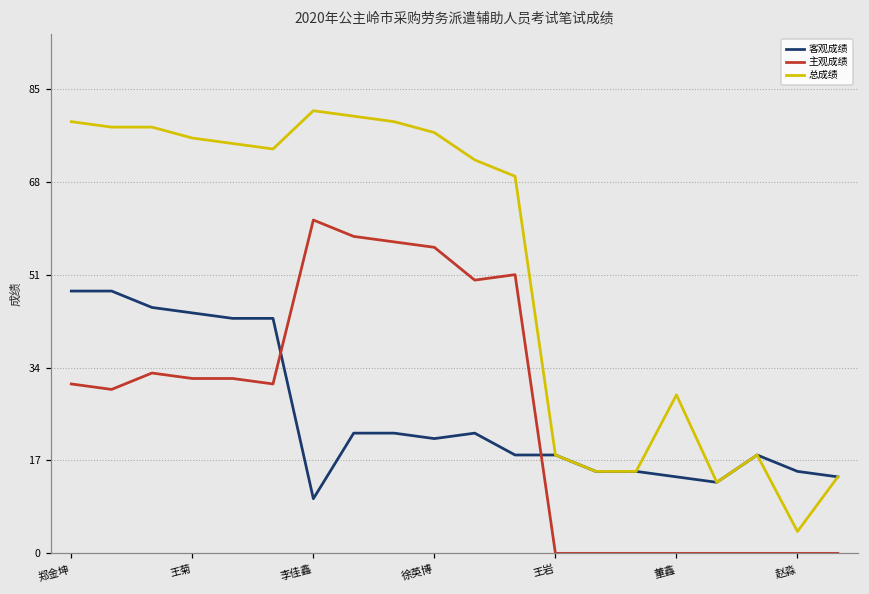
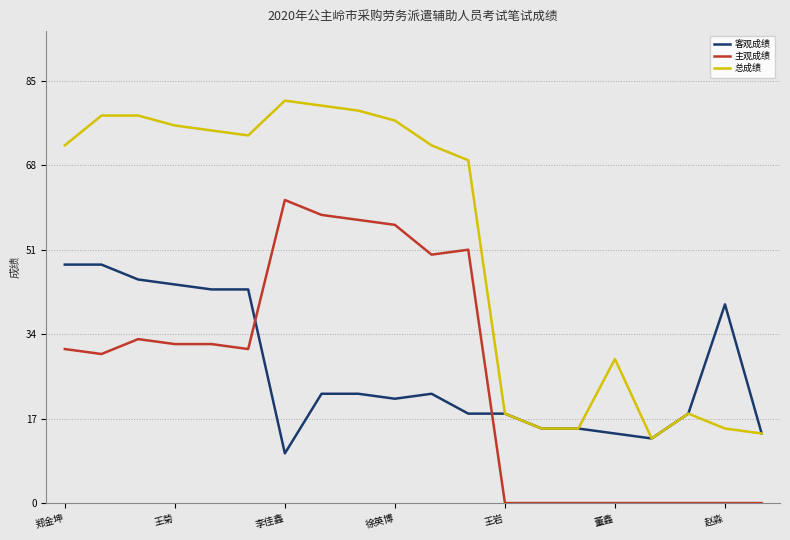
  {
    "客观成绩": {
      "郑金坤": 48,
      "王菊": 44,
      "李佳鑫": 10,
      "徐英博": 21,
      "董鑫": 14,
-     "赵淼": 15
+     "赵淼": 40
    },
    "主观成绩": {
      "郑金坤": 31,
      "王菊": 32,
      "李佳鑫": 61,
      "徐英博": 56,
      "王岩": 0,
      "董鑫": 0,
      "赵淼": 0
    },
    "总成绩": {
-     "郑金坤": 79,
+     "郑金坤": 72,
      "王菊": 76,
      "李佳鑫": 81,
      "徐英博": 77,
      "董鑫": 29,
-     "赵淼": 4
+     "赵淼": 15
    }
  }
